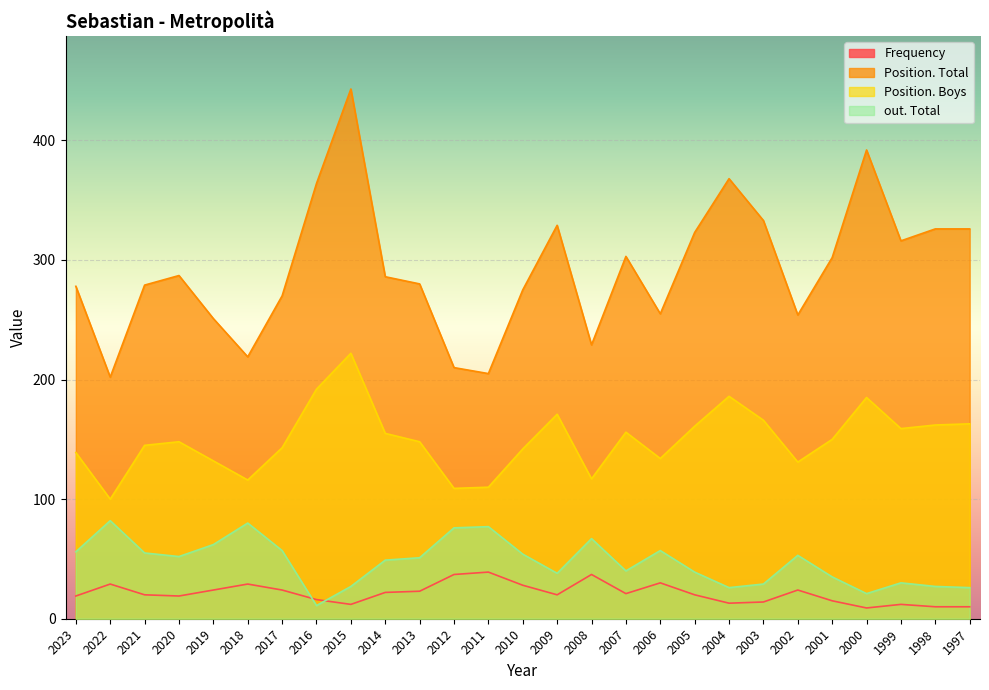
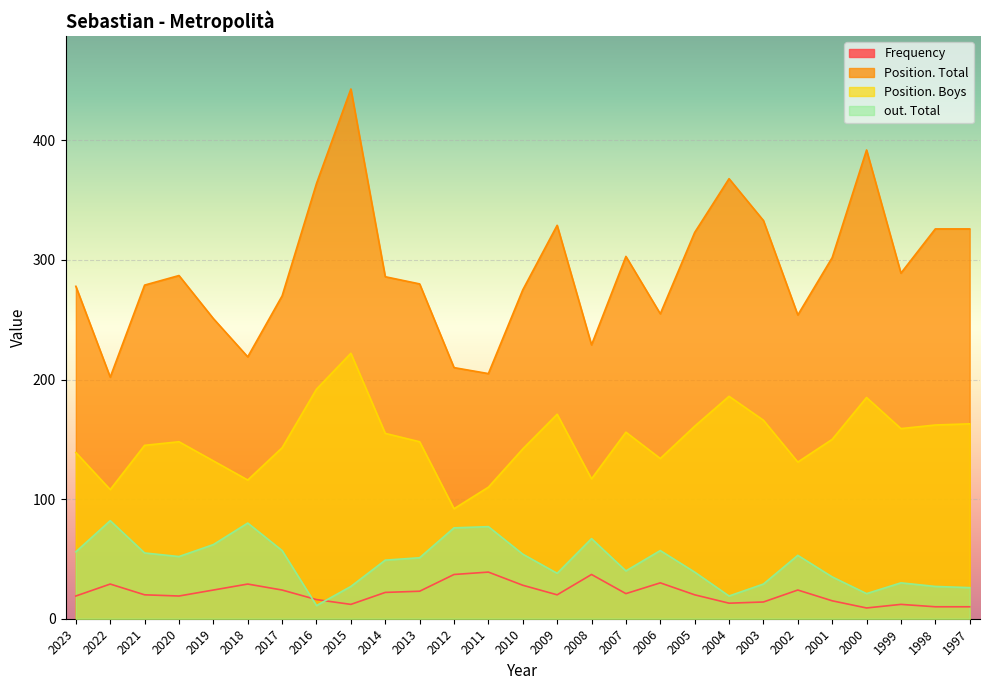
  {
    "Frequency": {
      "2023": 19,
      "2022": 29,
      "2021": 20,
      "2020": 19,
      "2019": 24,
      "2018": 29,
      "2017": 24,
      "2016": 16,
      "2015": 12,
      "2014": 22,
      "2013": 23,
      "2012": 37,
      "2011": 39,
      "2010": 28,
      "2009": 20,
      "2008": 37,
      "2007": 21,
      "2006": 30,
      "2005": 20,
      "2004": 13,
      "2003": 14,
      "2002": 24,
      "2001": 15,
      "2000": 9,
      "1999": 12,
      "1998": 10,
      "1997": 10
    },
    "Position. Total": {
      "2023": 278,
      "2022": 202,
      "2021": 279,
      "2020": 287,
      "2019": 251,
      "2018": 219,
      "2017": 270,
      "2016": 364,
      "2015": 443,
      "2014": 286,
      "2013": 280,
      "2012": 210,
      "2011": 205,
      "2010": 275,
      "2009": 329,
      "2008": 229,
      "2007": 303,
      "2006": 255,
      "2005": 323,
      "2004": 368,
      "2003": 333,
      "2002": 254,
      "2001": 302,
      "2000": 392,
-     "1999": 316,
+     "1999": 289,
      "1998": 326,
      "1997": 326
    },
    "Position. Boys": {
      "2023": 139,
-     "2022": 100,
+     "2022": 108,
      "2021": 145,
      "2020": 148,
      "2019": 132,
      "2018": 116,
      "2017": 143,
      "2016": 192,
      "2015": 222,
      "2014": 155,
      "2013": 148,
-     "2012": 109,
+     "2012": 92,
      "2011": 110,
      "2010": 142,
      "2009": 171,
      "2008": 117,
      "2007": 156,
      "2006": 134,
      "2005": 161,
      "2004": 186,
      "2003": 166,
      "2002": 131,
      "2001": 150,
      "2000": 185,
      "1999": 159,
      "1998": 162,
      "1997": 163
    },
    "out. Total": {
      "2023": 56,
      "2022": 82,
      "2021": 55,
      "2020": 52,
      "2019": 62,
      "2018": 80,
      "2017": 57,
      "2016": 11,
      "2015": 27,
      "2014": 49,
      "2013": 51,
      "2012": 76,
      "2011": 77,
      "2010": 54,
      "2009": 38,
      "2008": 67,
      "2007": 40,
      "2006": 57,
      "2005": 39,
-     "2004": 26,
+     "2004": 19,
      "2003": 29,
      "2002": 53,
      "2001": 35,
      "2000": 21,
      "1999": 30,
      "1998": 27,
      "1997": 26
    }
  }
